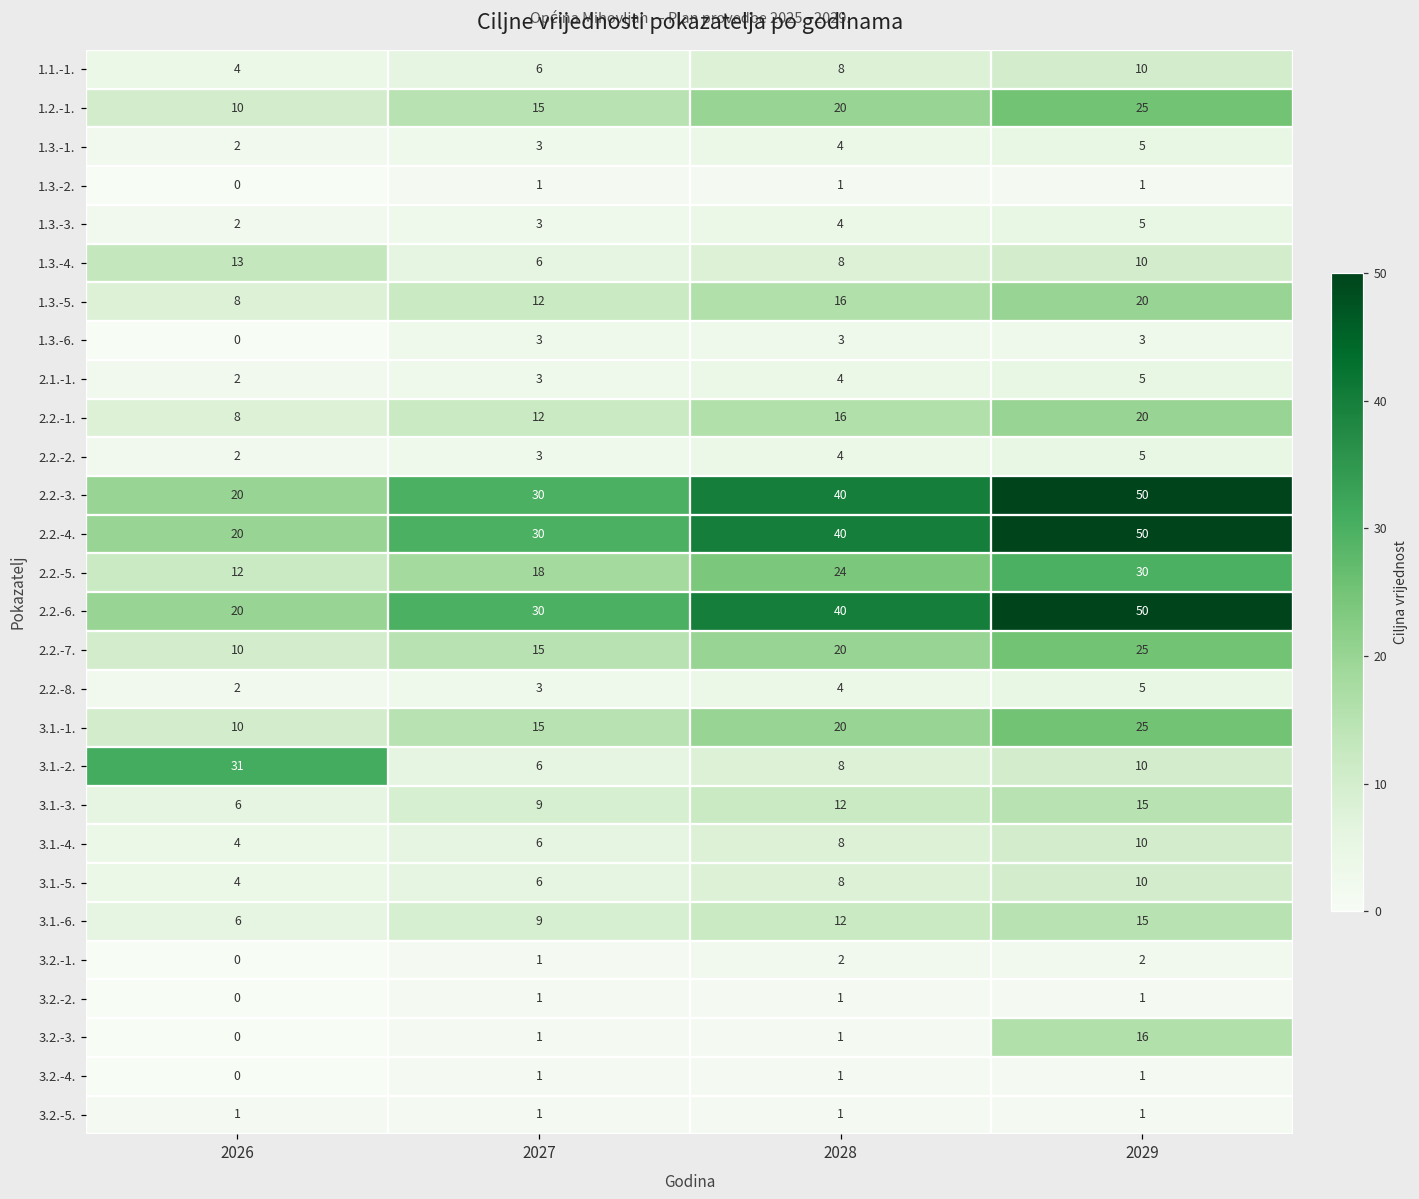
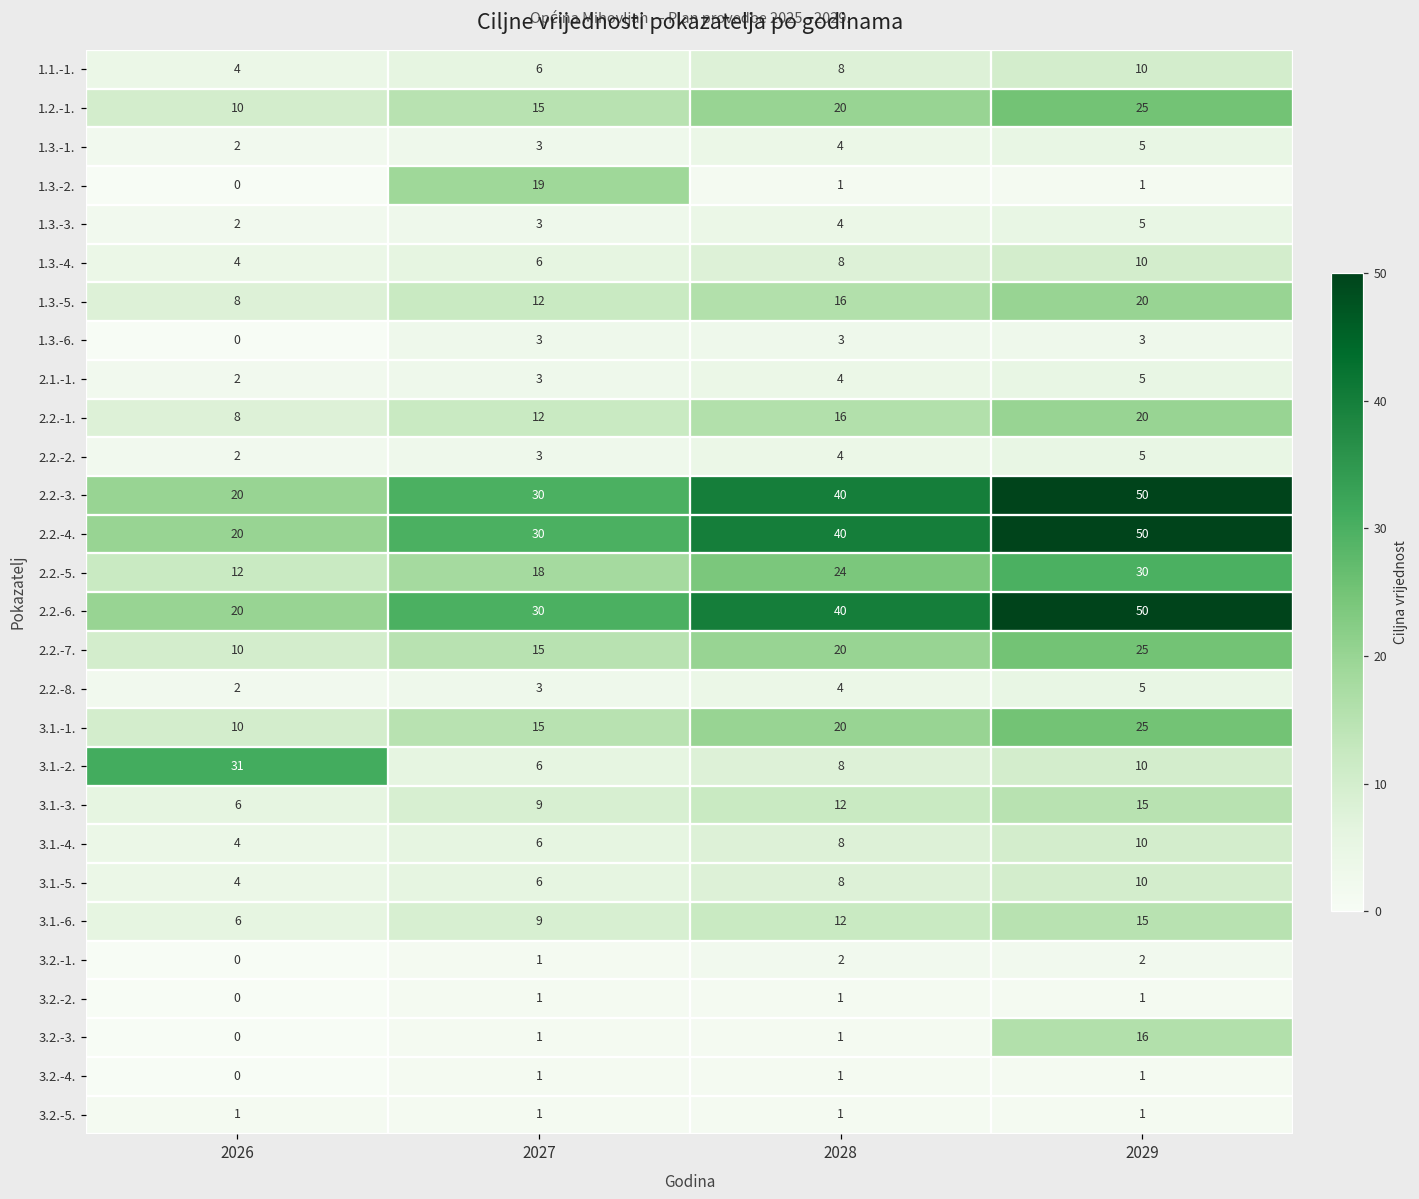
  {
    "1.1.-1.": {
      "2026": 4,
      "2027": 6,
      "2028": 8,
      "2029": 10
    },
    "1.2.-1.": {
      "2026": 10,
      "2027": 15,
      "2028": 20,
      "2029": 25
    },
    "1.3.-1.": {
      "2026": 2,
      "2027": 3,
      "2028": 4,
      "2029": 5
    },
    "1.3.-2.": {
      "2026": 0,
-     "2027": 1,
+     "2027": 19,
      "2028": 1,
      "2029": 1
    },
    "1.3.-3.": {
      "2026": 2,
      "2027": 3,
      "2028": 4,
      "2029": 5
    },
    "1.3.-4.": {
-     "2026": 13,
+     "2026": 4,
      "2027": 6,
      "2028": 8,
      "2029": 10
    },
    "1.3.-5.": {
      "2026": 8,
      "2027": 12,
      "2028": 16,
      "2029": 20
    },
    "1.3.-6.": {
      "2026": 0,
      "2027": 3,
      "2028": 3,
      "2029": 3
    },
    "2.1.-1.": {
      "2026": 2,
      "2027": 3,
      "2028": 4,
      "2029": 5
    },
    "2.2.-1.": {
      "2026": 8,
      "2027": 12,
      "2028": 16,
      "2029": 20
    },
    "2.2.-2.": {
      "2026": 2,
      "2027": 3,
      "2028": 4,
      "2029": 5
    },
    "2.2.-3.": {
      "2026": 20,
      "2027": 30,
      "2028": 40,
      "2029": 50
    },
    "2.2.-4.": {
      "2026": 20,
      "2027": 30,
      "2028": 40,
      "2029": 50
    },
    "2.2.-5.": {
      "2026": 12,
      "2027": 18,
      "2028": 24,
      "2029": 30
    },
    "2.2.-6.": {
      "2026": 20,
      "2027": 30,
      "2028": 40,
      "2029": 50
    },
    "2.2.-7.": {
      "2026": 10,
      "2027": 15,
      "2028": 20,
      "2029": 25
    },
    "2.2.-8.": {
      "2026": 2,
      "2027": 3,
      "2028": 4,
      "2029": 5
    },
    "3.1.-1.": {
      "2026": 10,
      "2027": 15,
      "2028": 20,
      "2029": 25
    },
    "3.1.-2.": {
      "2026": 31,
      "2027": 6,
      "2028": 8,
      "2029": 10
    },
    "3.1.-3.": {
      "2026": 6,
      "2027": 9,
      "2028": 12,
      "2029": 15
    },
    "3.1.-4.": {
      "2026": 4,
      "2027": 6,
      "2028": 8,
      "2029": 10
    },
    "3.1.-5.": {
      "2026": 4,
      "2027": 6,
      "2028": 8,
      "2029": 10
    },
    "3.1.-6.": {
      "2026": 6,
      "2027": 9,
      "2028": 12,
      "2029": 15
    },
    "3.2.-1.": {
      "2026": 0,
      "2027": 1,
      "2028": 2,
      "2029": 2
    },
    "3.2.-2.": {
      "2026": 0,
      "2027": 1,
      "2028": 1,
      "2029": 1
    },
    "3.2.-3.": {
      "2026": 0,
      "2027": 1,
      "2028": 1,
      "2029": 16
    },
    "3.2.-4.": {
      "2026": 0,
      "2027": 1,
      "2028": 1,
      "2029": 1
    },
    "3.2.-5.": {
      "2026": 1,
      "2027": 1,
      "2028": 1,
      "2029": 1
    }
  }
